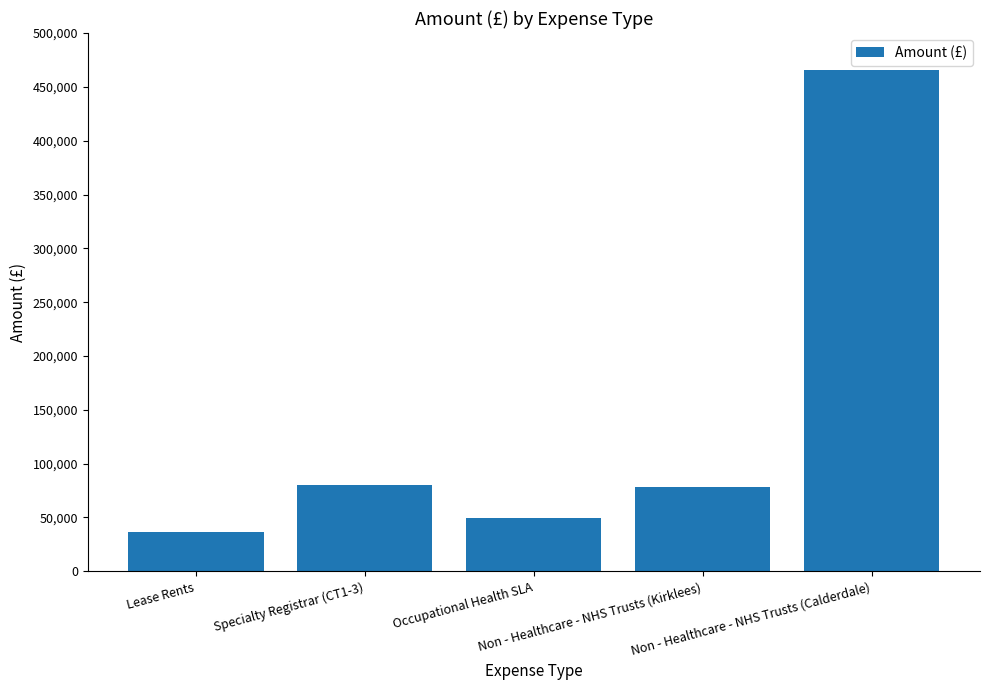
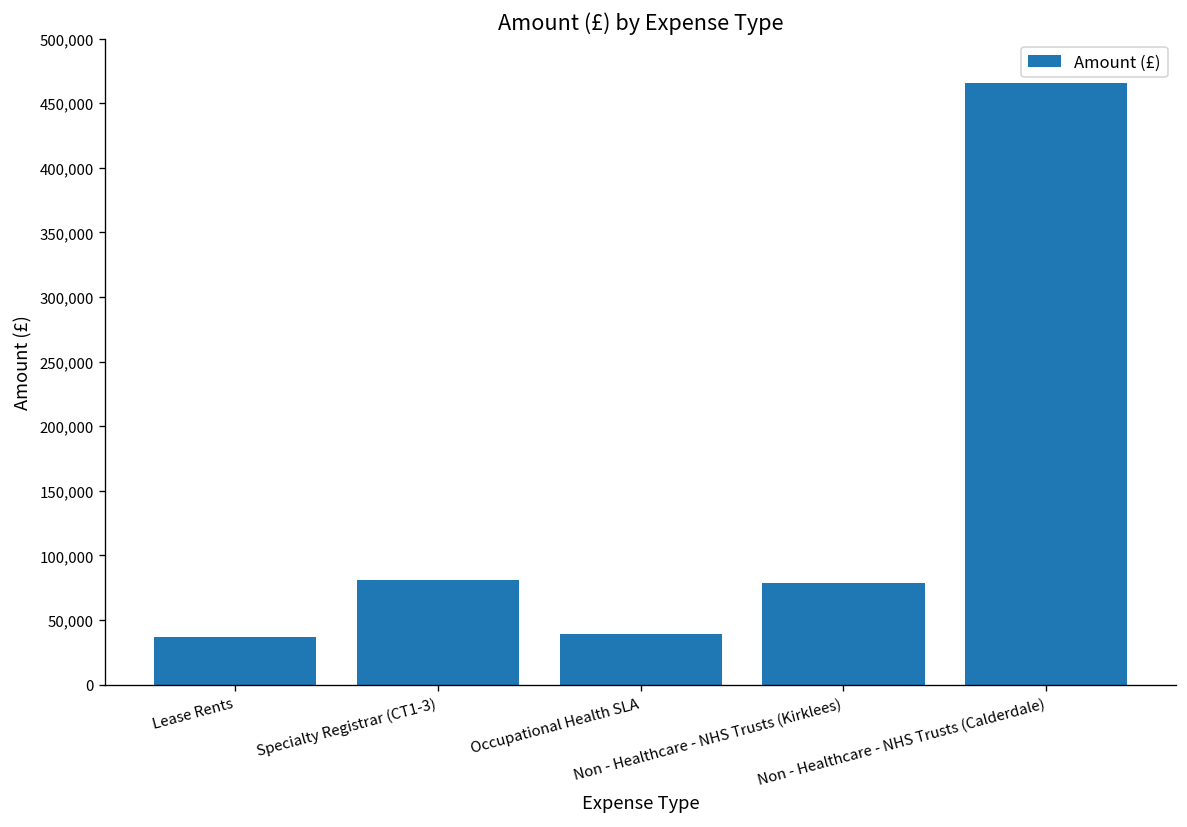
  {
    "Lease Rents": "36,000",
    "Specialty Registrar (CT1-3)": "81,000",
-   "Occupational Health SLA": "49,000",
+   "Occupational Health SLA": "39,000",
    "Non - Healthcare - NHS Trusts (Kirklees)": "79,000",
    "Non - Healthcare - NHS Trusts (Calderdale)": "466,000"
  }
